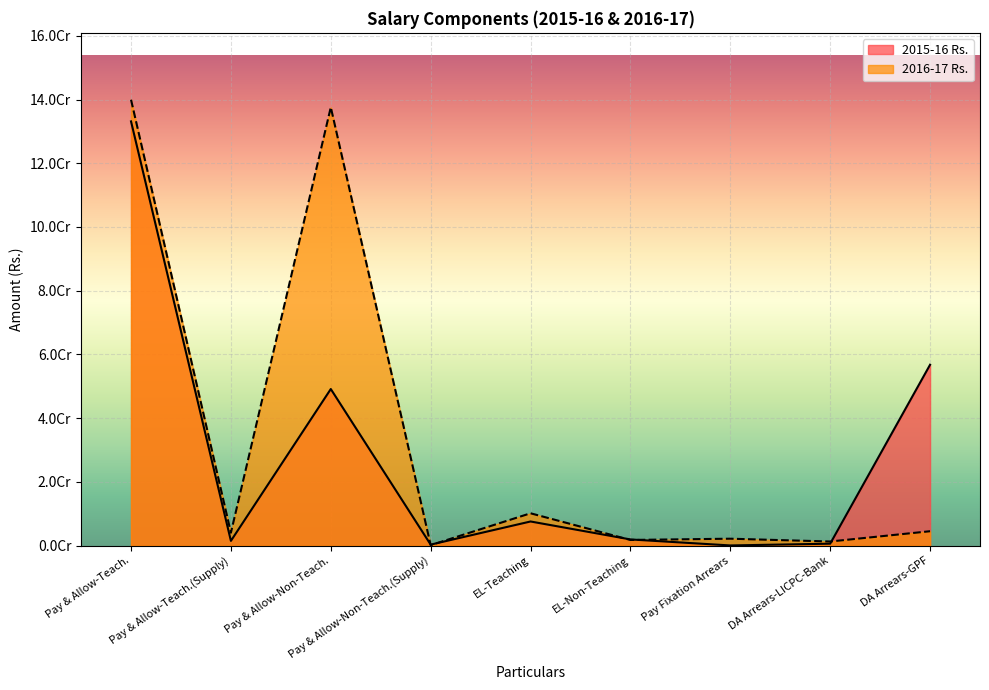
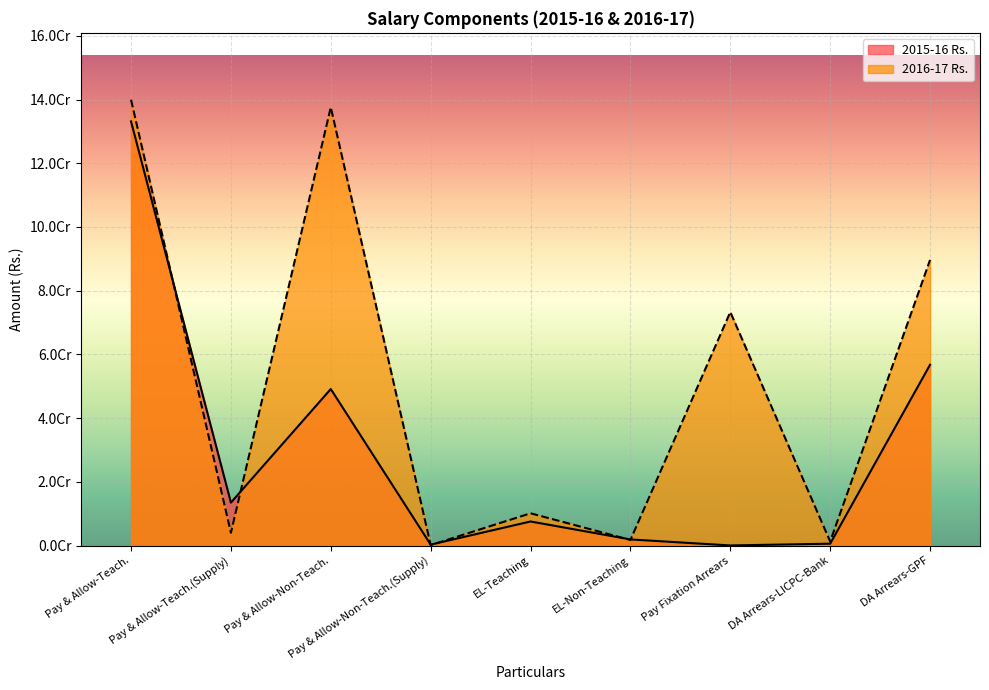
  {
    "2015-16 Rs.": {
      "Pay & Allow-Teach.": "13.3Cr",
-     "Pay & Allow-Teach.(Supply)": "0.1Cr",
+     "Pay & Allow-Teach.(Supply)": "1.4Cr",
      "Pay & Allow-Non-Teach.": "4.9Cr",
      "EL-Teaching": "0.8Cr",
      "Pay Fixation Arrears": "0.0Cr",
      "DA Arrears-GPF": "5.7Cr"
    },
    "2016-17 Rs.": {
      "Pay & Allow-Teach.": "14.0Cr",
      "Pay & Allow-Teach.(Supply)": "0.4Cr",
      "Pay & Allow-Non-Teach.": "13.8Cr",
      "EL-Teaching": "1.0Cr",
-     "Pay Fixation Arrears": "0.2Cr",
-     "DA Arrears-GPF": "0.5Cr"
+     "Pay Fixation Arrears": "7.3Cr",
+     "DA Arrears-GPF": "9.0Cr"
    }
  }
